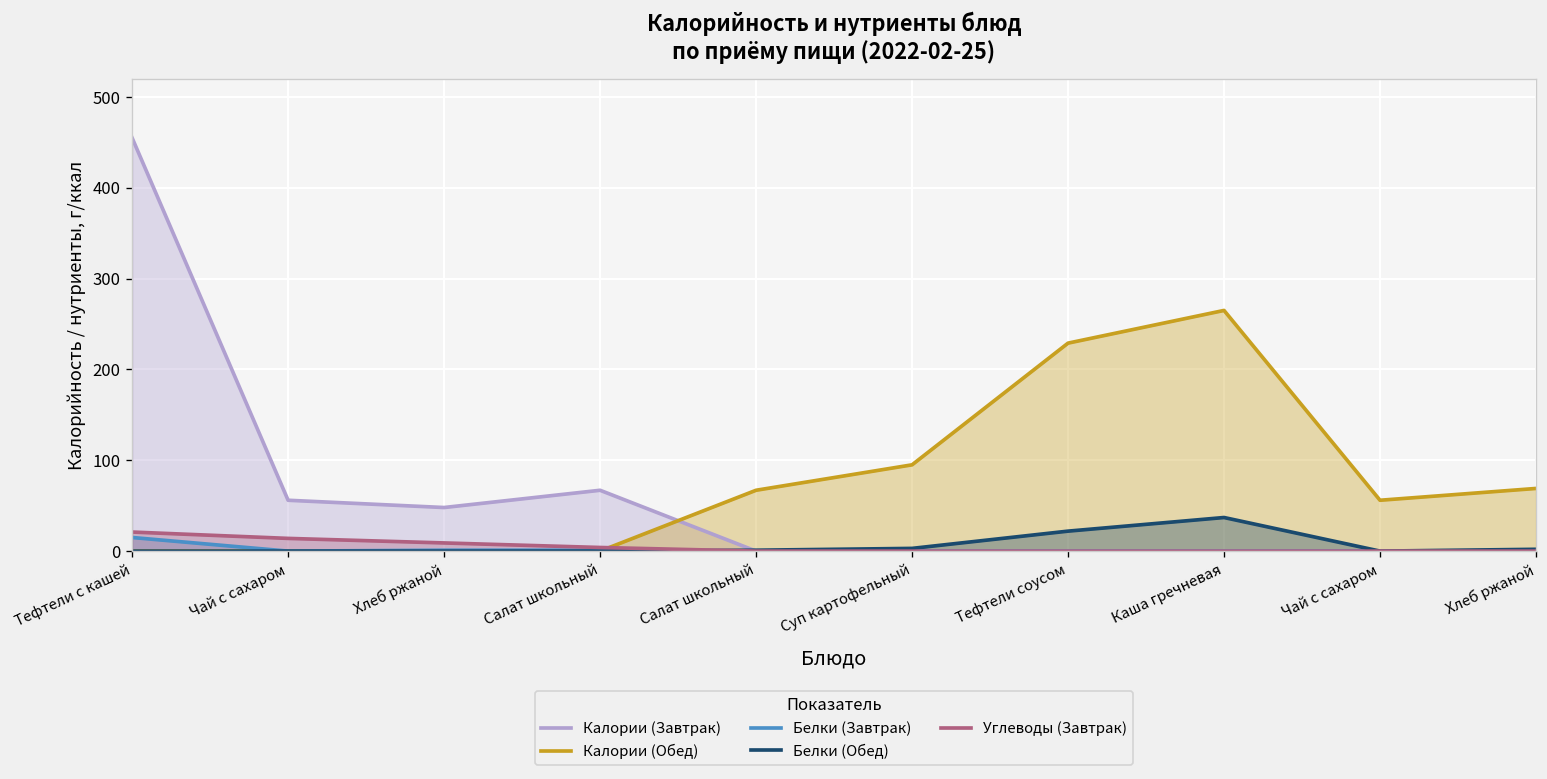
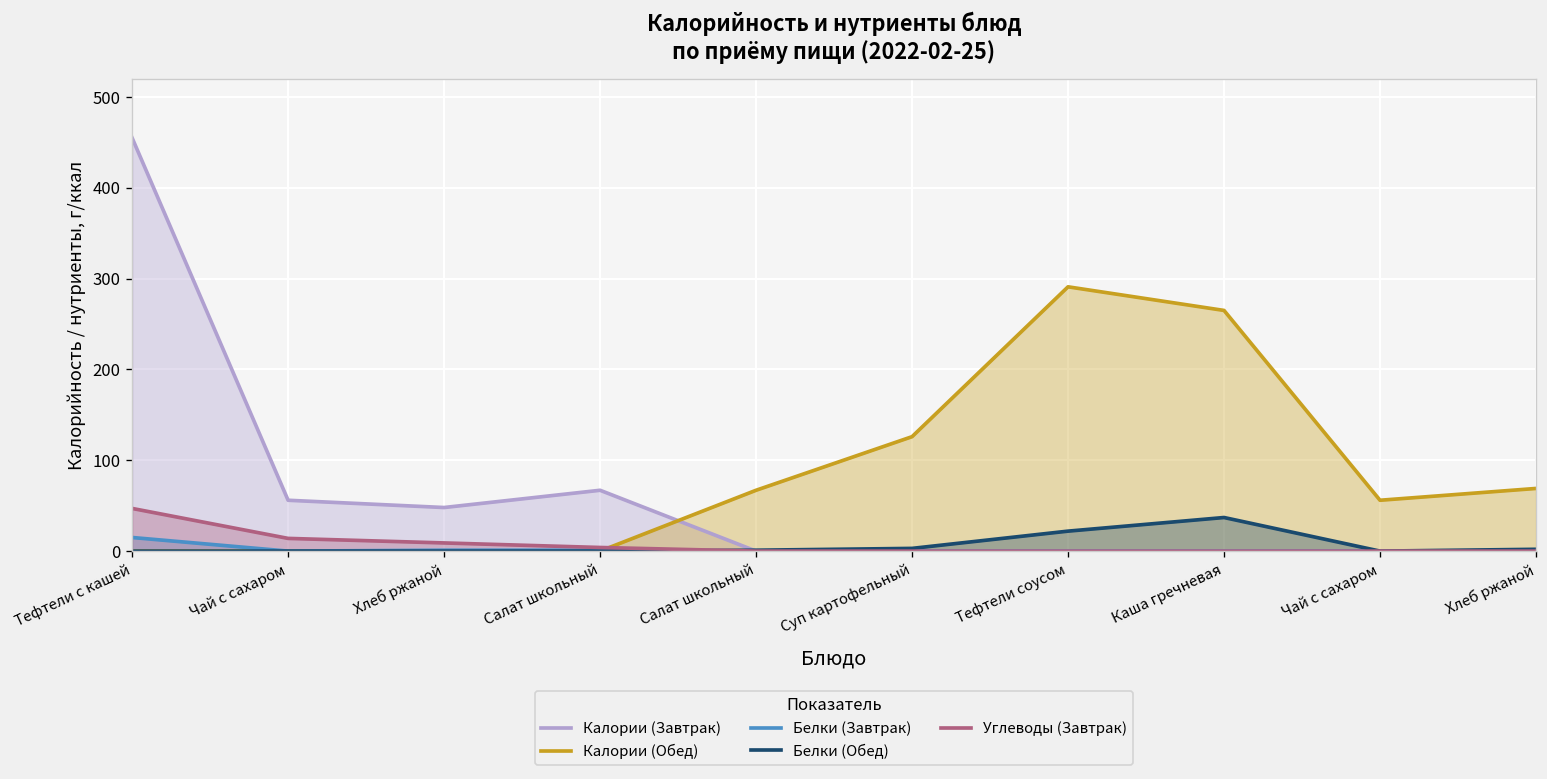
  {
    "Калории (Завтрак)": {
      "Тефтели с кашей": 460
    },
    "Калории (Обед)": {
-     "Суп картофельный": 100,
-     "Тефтели соусом": 230,
+     "Суп картофельный": 130,
+     "Тефтели соусом": 290,
      "Каша гречневая": 270
    },
    "Белки (Завтрак)": {
      "Тефтели с кашей": 20
    },
    "Белки (Обед)": {
      "Тефтели соусом": 20,
      "Каша гречневая": 40
    },
    "Углеводы (Завтрак)": {
-     "Тефтели с кашей": 20
+     "Тефтели с кашей": 50
    }
  }
